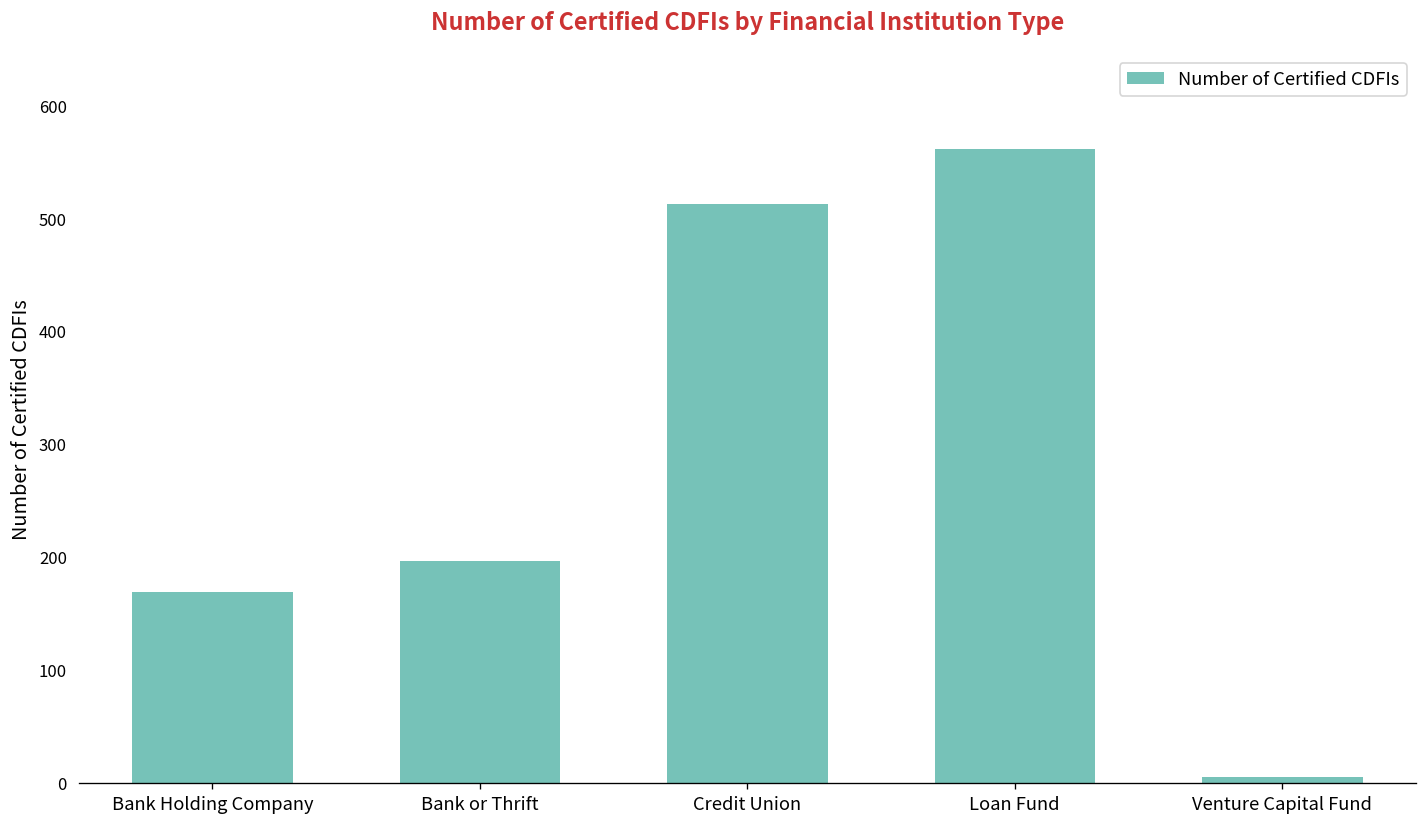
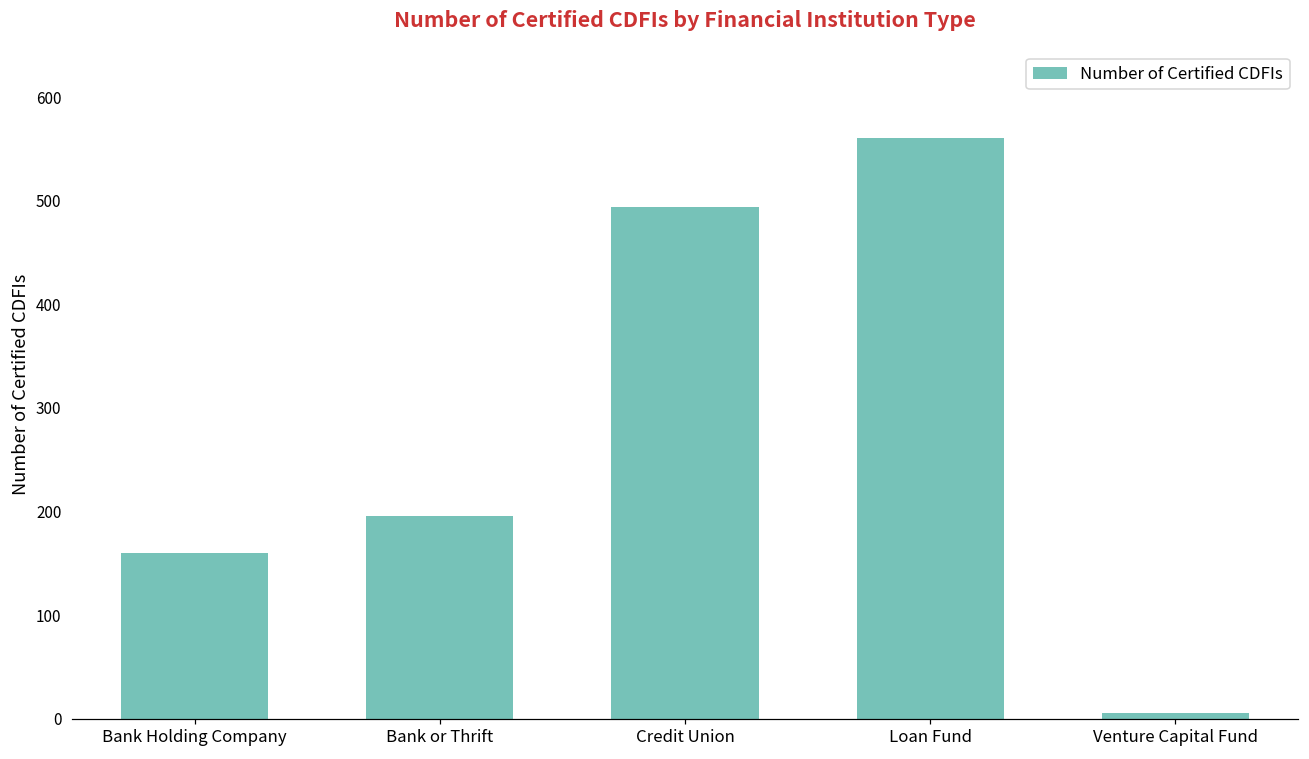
  {
-   "Bank Holding Company": 170,
+   "Bank Holding Company": 160,
    "Bank or Thrift": 200,
-   "Credit Union": 510,
+   "Credit Union": 490,
    "Loan Fund": 560,
    "Venture Capital Fund": 10
  }
